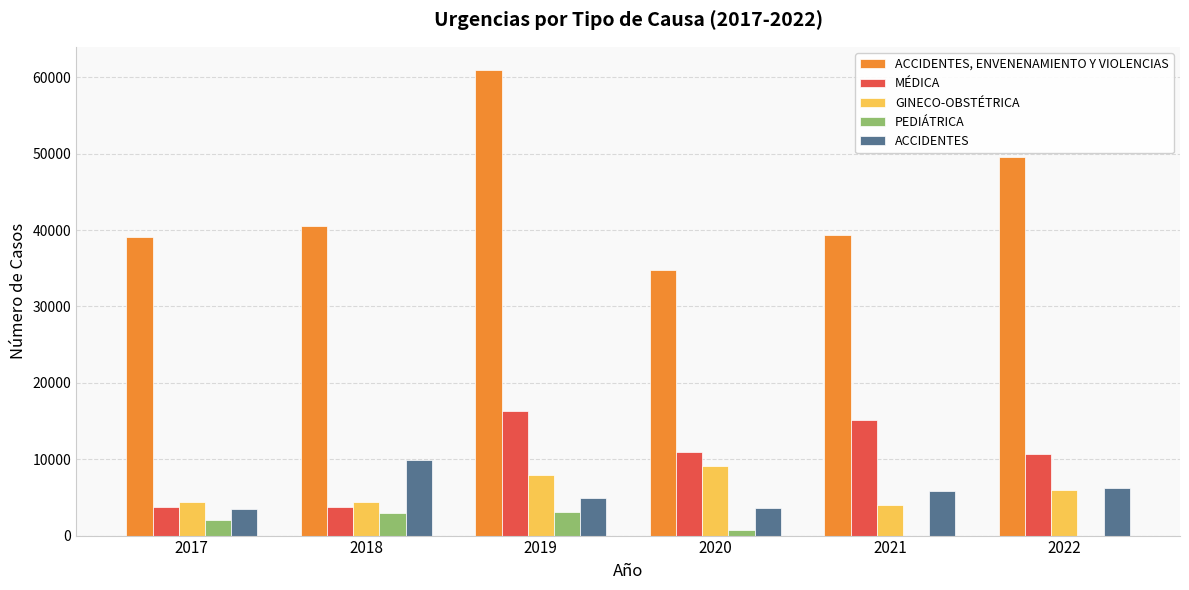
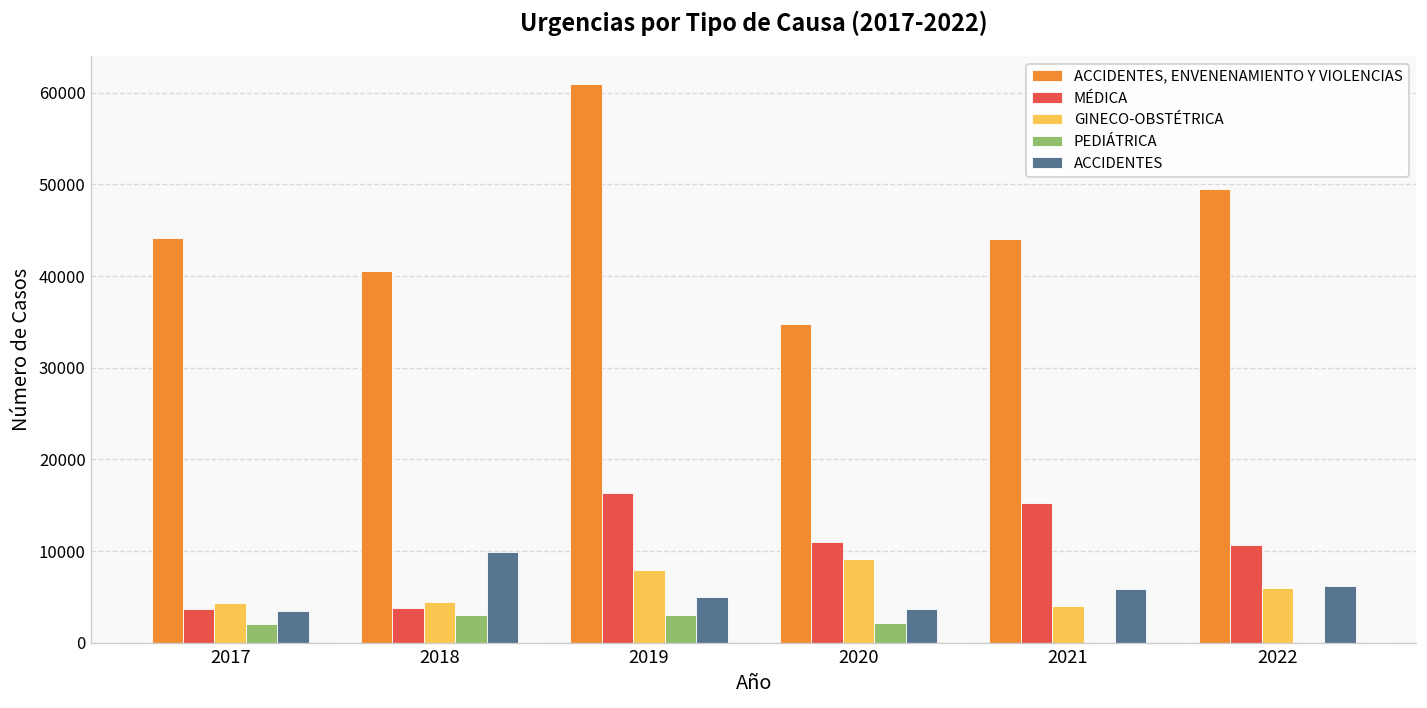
  {
    "ACCIDENTES, ENVENENAMIENTO Y VIOLENCIAS": {
-     "2017": 39000,
+     "2017": 44000,
      "2018": 41000,
      "2019": 61000,
      "2020": 35000,
-     "2021": 39000,
+     "2021": 44000,
      "2022": 50000
    },
    "MÉDICA": {
      "2017": 4000,
      "2018": 4000,
      "2019": 16000,
      "2020": 11000,
      "2021": 15000,
      "2022": 11000
    },
    "GINECO-OBSTÉTRICA": {
      "2017": 4000,
      "2018": 4000,
      "2019": 8000,
      "2020": 9000,
      "2021": 4000,
      "2022": 6000
    },
    "PEDIÁTRICA": {
      "2017": 2000,
      "2018": 3000,
      "2019": 3000,
-     "2020": 1000,
+     "2020": 2000,
      "2021": 0,
      "2022": 0
    },
    "ACCIDENTES": {
      "2017": 3000,
      "2018": 10000,
      "2019": 5000,
      "2020": 4000,
      "2021": 6000,
      "2022": 6000
    }
  }
